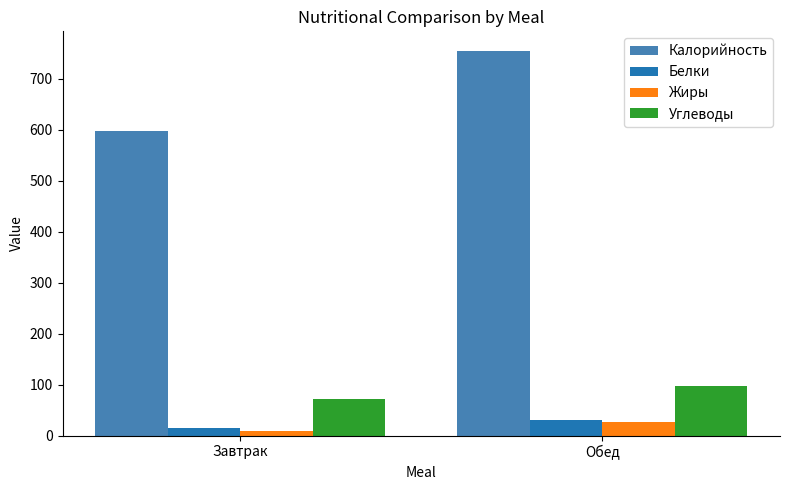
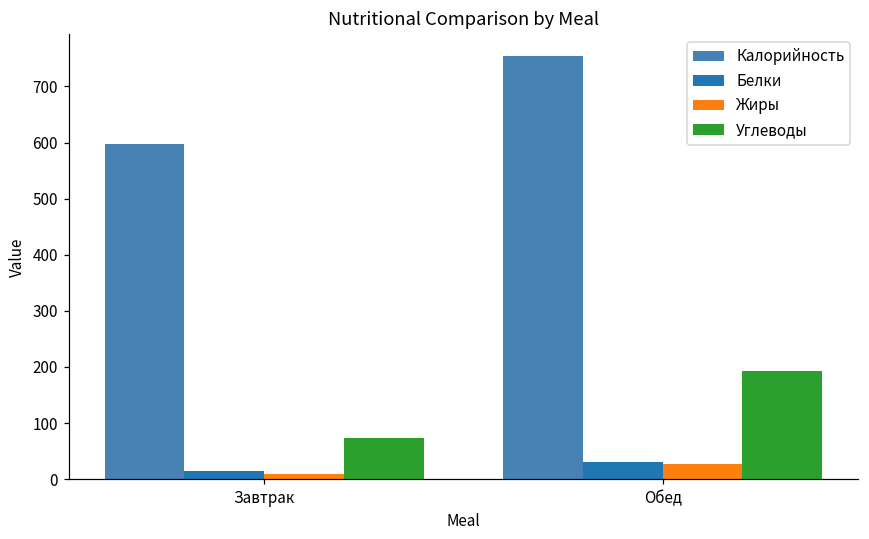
  {
    "Жиры": {
      "Завтрак": 10,
      "Обед": 30
    },
    "Углеводы": {
      "Завтрак": 70,
-     "Обед": 100
+     "Обед": 190
    }
  }
